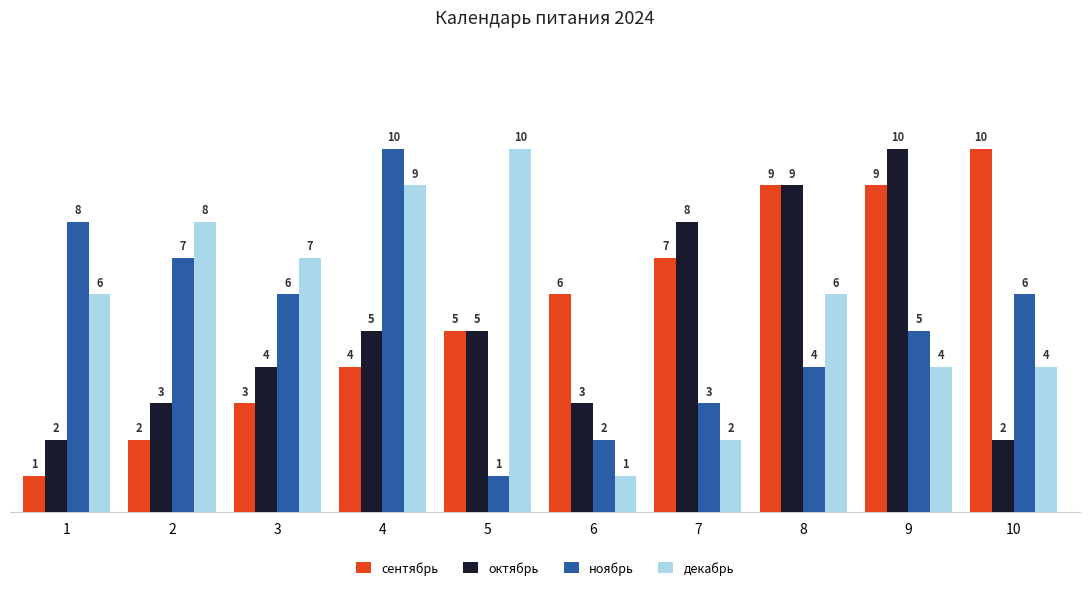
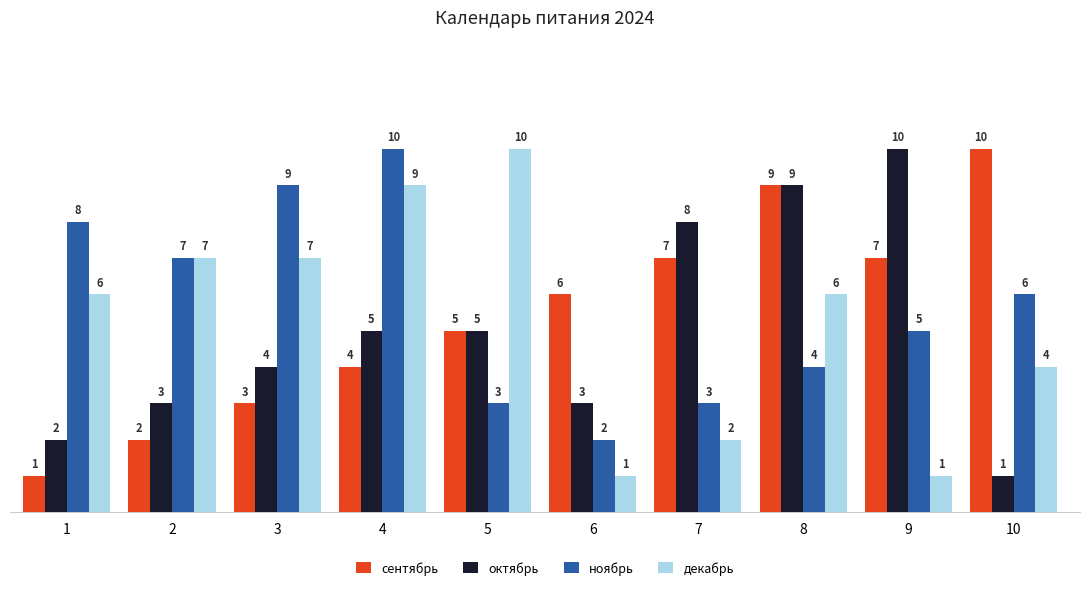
  {
    "сентябрь": {
      "1": 1,
      "2": 2,
      "3": 3,
      "4": 4,
      "5": 5,
      "6": 6,
      "7": 7,
      "8": 9,
-     "9": 9,
+     "9": 7,
      "10": 10
    },
    "октябрь": {
      "1": 2,
      "2": 3,
      "3": 4,
      "4": 5,
      "5": 5,
      "6": 3,
      "7": 8,
      "8": 9,
      "9": 10,
-     "10": 2
+     "10": 1
    },
    "ноябрь": {
      "1": 8,
      "2": 7,
-     "3": 6,
+     "3": 9,
      "4": 10,
-     "5": 1,
+     "5": 3,
      "6": 2,
      "7": 3,
      "8": 4,
      "9": 5,
      "10": 6
    },
    "декабрь": {
      "1": 6,
-     "2": 8,
+     "2": 7,
      "3": 7,
      "4": 9,
      "5": 10,
      "6": 1,
      "7": 2,
      "8": 6,
-     "9": 4,
+     "9": 1,
      "10": 4
    }
  }
